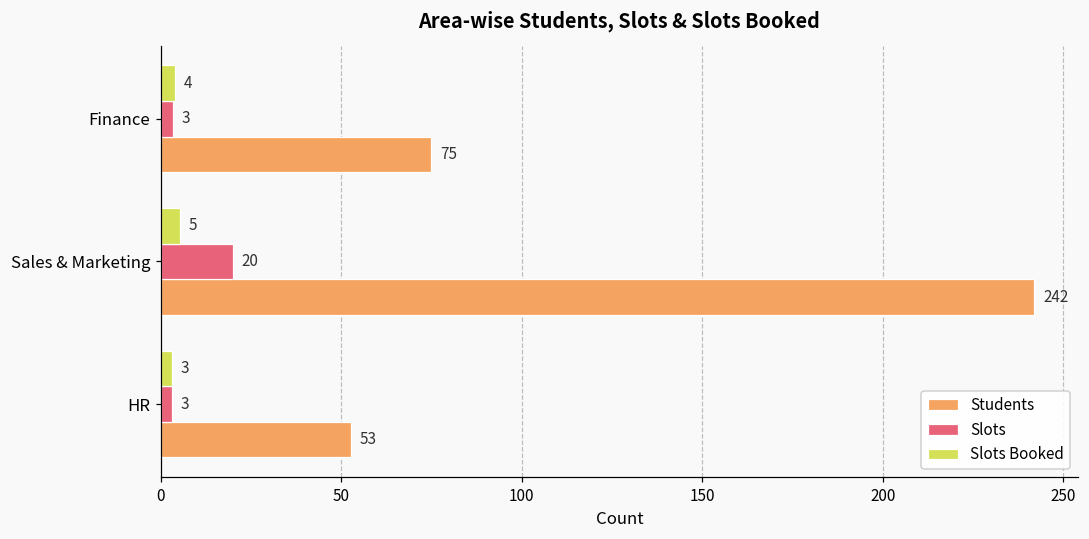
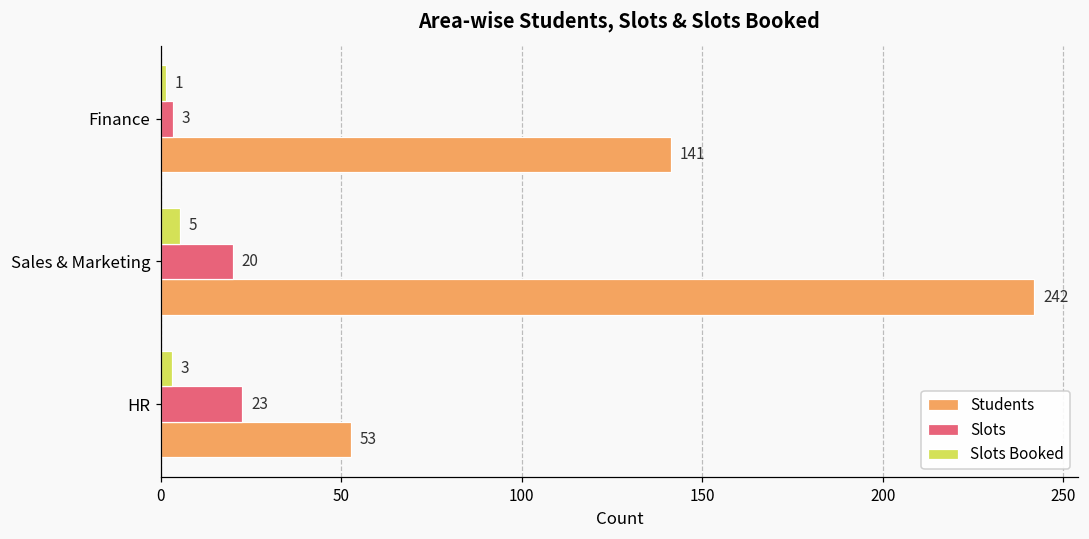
  {
    "Students": {
-     "Finance": 75,
+     "Finance": 141,
      "Sales & Marketing": 242,
      "HR": 53
    },
    "Slots": {
      "Finance": 3,
      "Sales & Marketing": 20,
-     "HR": 3
+     "HR": 23
    },
    "Slots Booked": {
-     "Finance": 4,
+     "Finance": 1,
      "Sales & Marketing": 5,
      "HR": 3
    }
  }
